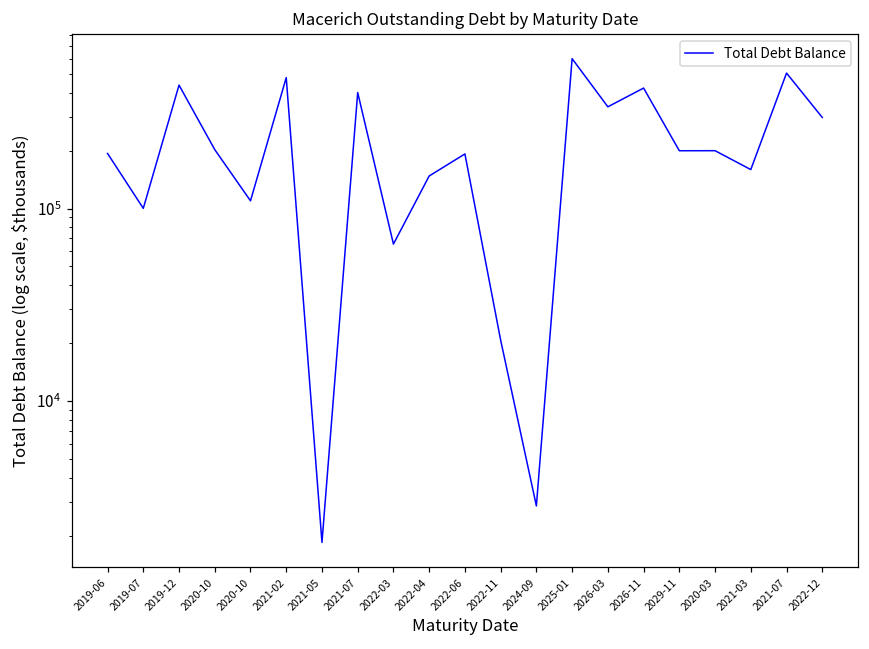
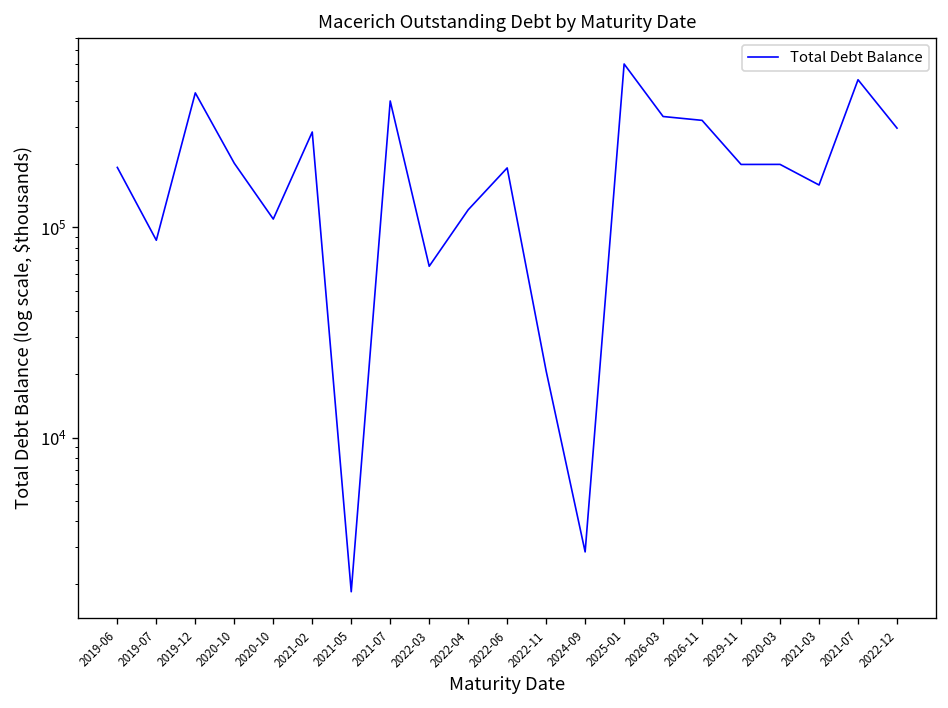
  {
    "2019-06": 190000,
-   "2019-07": 100000,
+   "2019-07": 90000,
    "2019-12": 440000,
-   "2021-02": 480000,
+   "2021-02": 280000,
    "2021-05": 1800,
    "2022-03": 65000,
-   "2022-04": 150000,
+   "2022-04": 120000,
    "2022-06": 190000,
    "2022-11": 21000,
    "2024-09": 2900,
    "2025-01": 600000,
    "2026-03": 340000,
-   "2026-11": 420000,
+   "2026-11": 320000,
    "2029-11": 200000,
    "2020-03": 200000,
    "2021-03": 160000,
    "2022-12": 300000
  }
